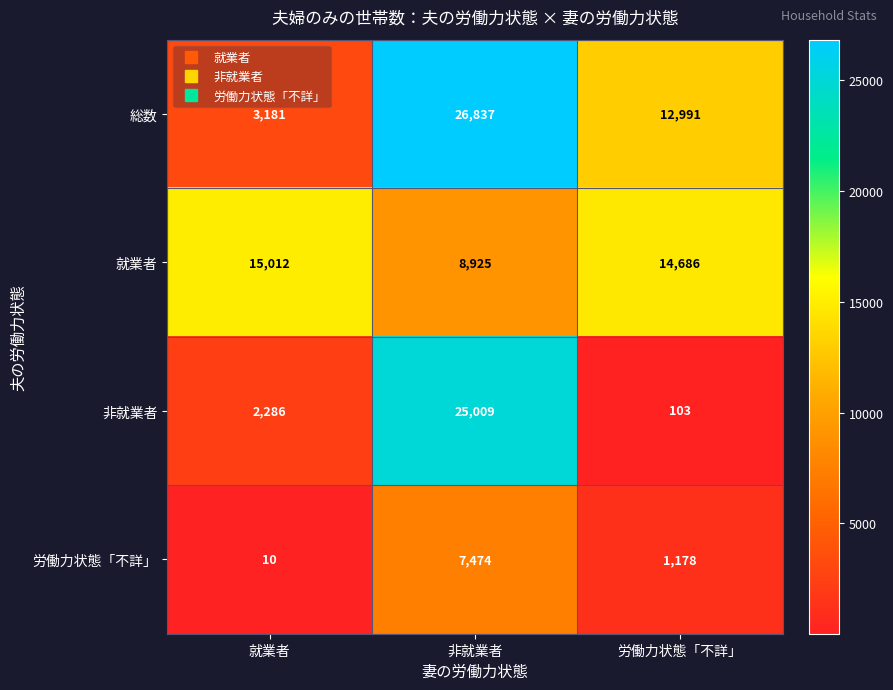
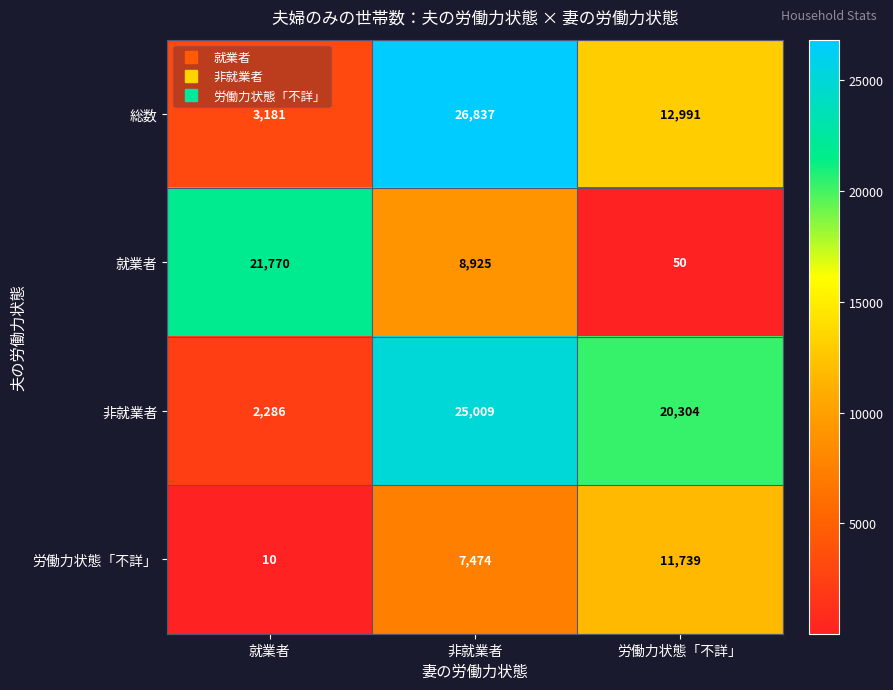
  {
    "総数": {
      "就業者": "3,181",
      "非就業者": "26,837",
      "労働力状態「不詳」": "12,991"
    },
    "就業者": {
-     "就業者": "15,012",
+     "就業者": "21,770",
      "非就業者": "8,925",
-     "労働力状態「不詳」": "14,686"
+     "労働力状態「不詳」": "50"
    },
    "非就業者": {
      "就業者": "2,286",
      "非就業者": "25,009",
-     "労働力状態「不詳」": "103"
+     "労働力状態「不詳」": "20,304"
    },
    "労働力状態「不詳」": {
      "就業者": "10",
      "非就業者": "7,474",
-     "労働力状態「不詳」": "1,178"
+     "労働力状態「不詳」": "11,739"
    }
  }
